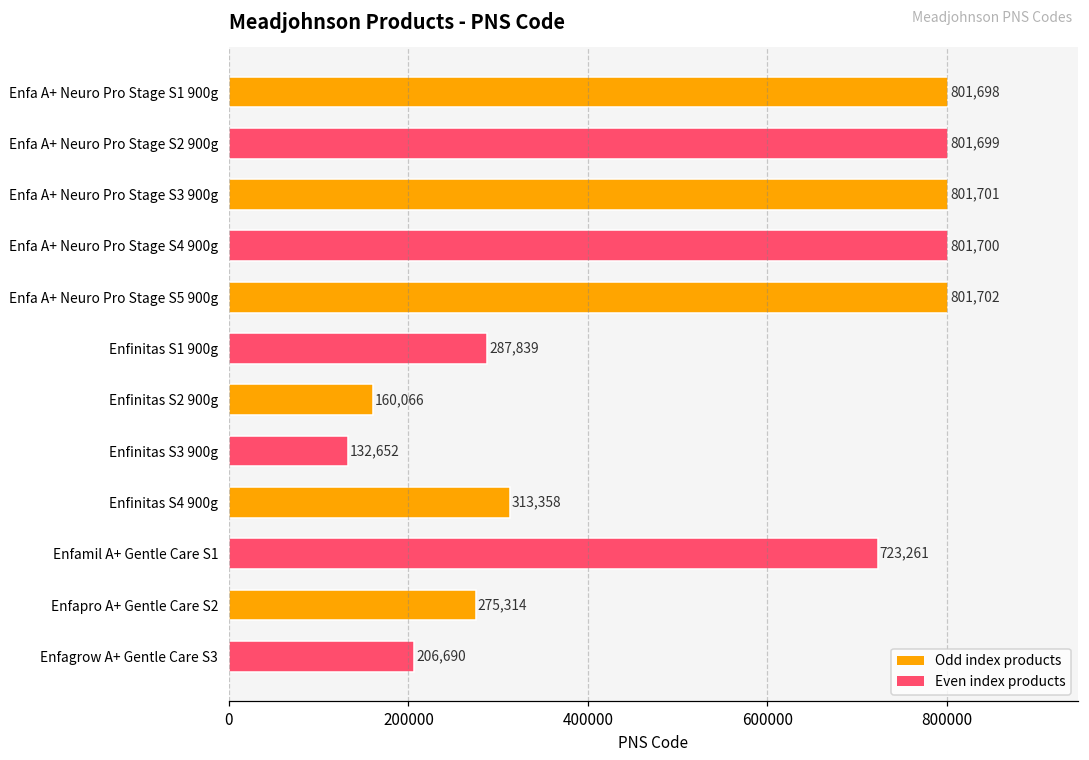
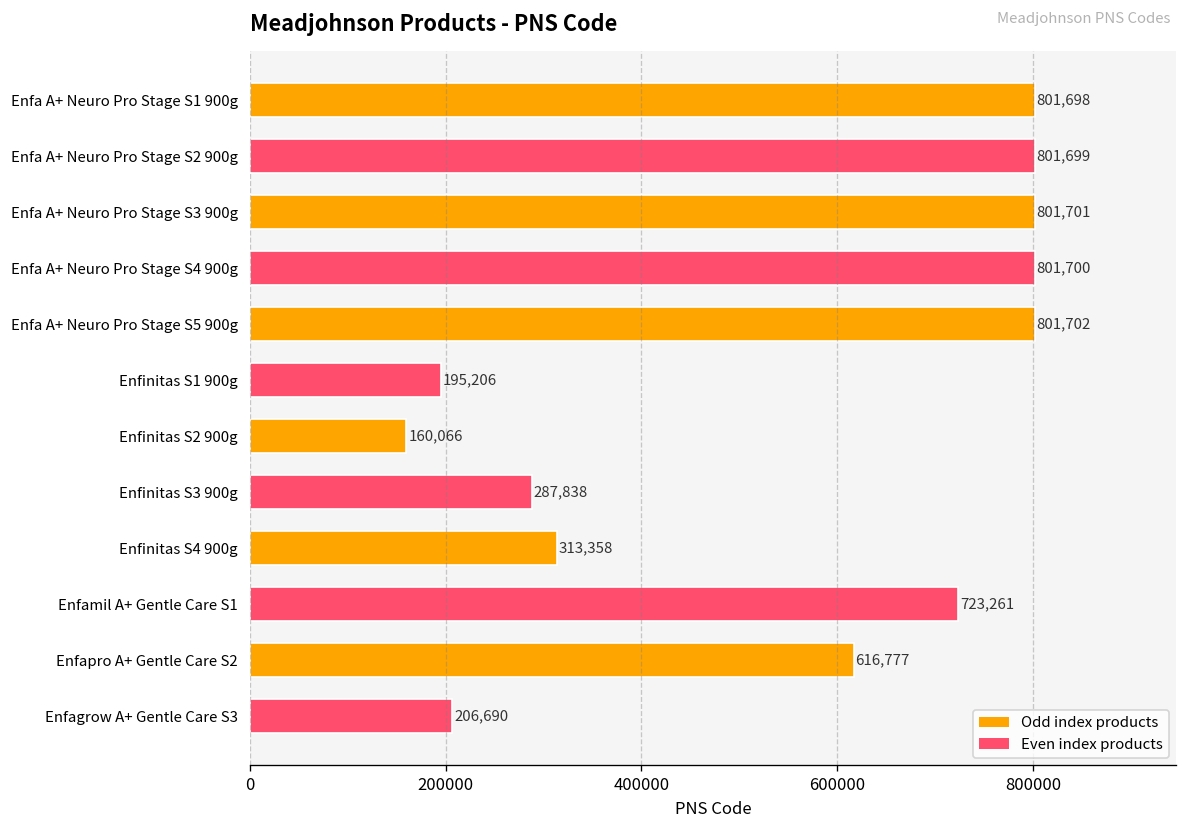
  {
    "Enfa A+ Neuro Pro Stage S1 900g": "801,698",
    "Enfa A+ Neuro Pro Stage S2 900g": "801,699",
    "Enfa A+ Neuro Pro Stage S3 900g": "801,701",
    "Enfa A+ Neuro Pro Stage S4 900g": "801,700",
    "Enfa A+ Neuro Pro Stage S5 900g": "801,702",
-   "Enfinitas S1 900g": "287,839",
+   "Enfinitas S1 900g": "195,206",
    "Enfinitas S2 900g": "160,066",
-   "Enfinitas S3 900g": "132,652",
+   "Enfinitas S3 900g": "287,838",
    "Enfinitas S4 900g": "313,358",
    "Enfamil A+ Gentle Care S1": "723,261",
-   "Enfapro A+ Gentle Care S2": "275,314",
+   "Enfapro A+ Gentle Care S2": "616,777",
    "Enfagrow A+ Gentle Care S3": "206,690"
  }
